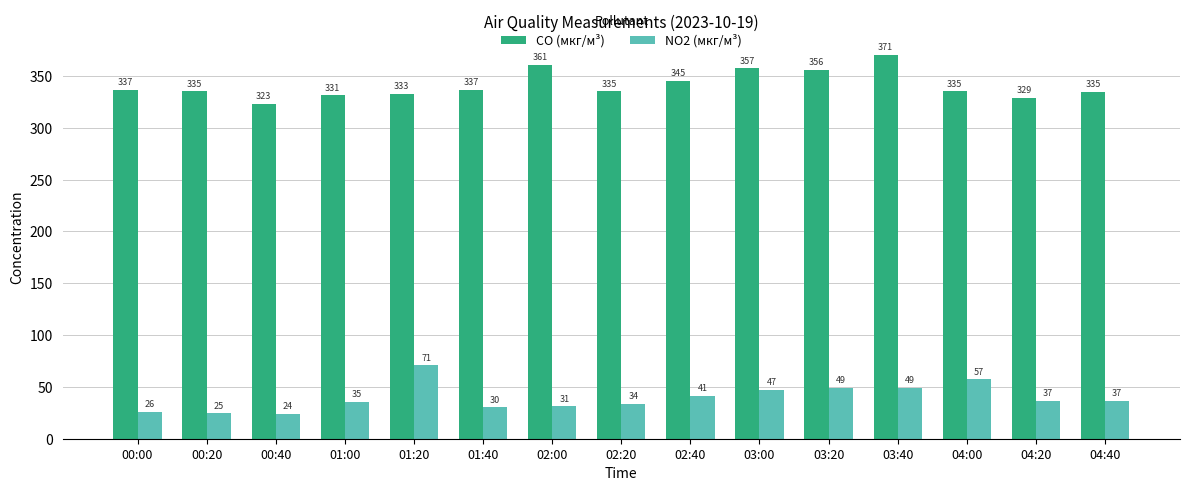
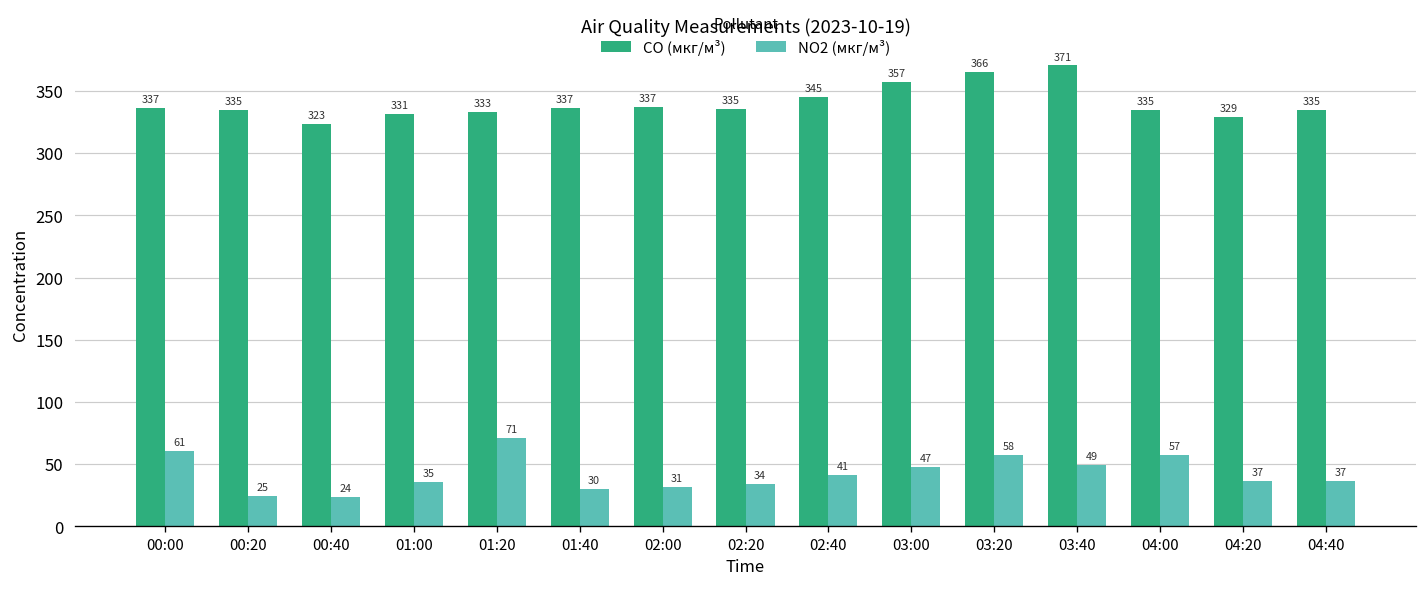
  {
    "CO (мкг/м³)": {
      "00:00": 337,
      "00:20": 335,
      "00:40": 323,
      "01:00": 331,
      "01:20": 333,
      "01:40": 337,
-     "02:00": 361,
+     "02:00": 337,
      "02:20": 335,
      "02:40": 345,
      "03:00": 357,
-     "03:20": 356,
+     "03:20": 366,
      "03:40": 371,
      "04:00": 335,
      "04:20": 329,
      "04:40": 335
    },
    "NO2 (мкг/м³)": {
-     "00:00": 26,
+     "00:00": 61,
      "00:20": 25,
      "00:40": 24,
      "01:00": 35,
      "01:20": 71,
      "01:40": 30,
      "02:00": 31,
      "02:20": 34,
      "02:40": 41,
      "03:00": 47,
-     "03:20": 49,
+     "03:20": 58,
      "03:40": 49,
      "04:00": 57,
      "04:20": 37,
      "04:40": 37
    }
  }
